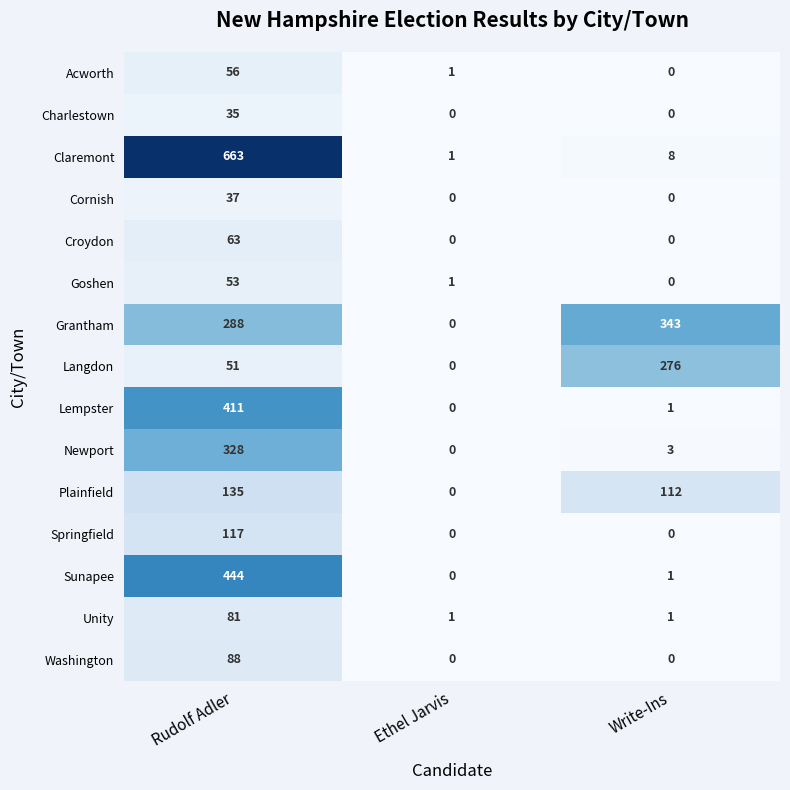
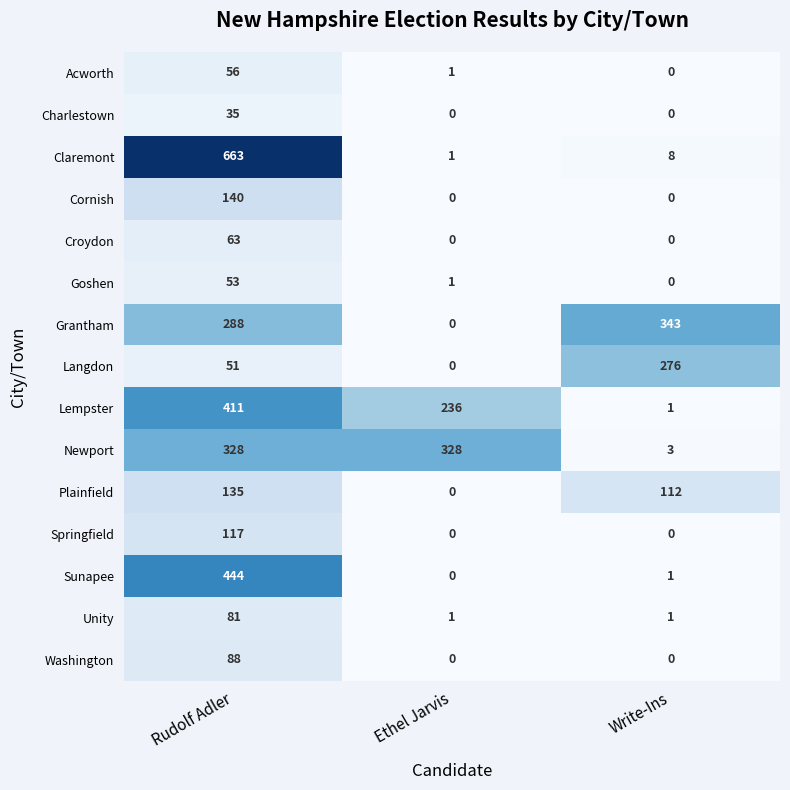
  {
    "Acworth": {
      "Rudolf Adler": 56,
      "Ethel Jarvis": 1,
      "Write-Ins": 0
    },
    "Charlestown": {
      "Rudolf Adler": 35,
      "Ethel Jarvis": 0,
      "Write-Ins": 0
    },
    "Claremont": {
      "Rudolf Adler": 663,
      "Ethel Jarvis": 1,
      "Write-Ins": 8
    },
    "Cornish": {
-     "Rudolf Adler": 37,
+     "Rudolf Adler": 140,
      "Ethel Jarvis": 0,
      "Write-Ins": 0
    },
    "Croydon": {
      "Rudolf Adler": 63,
      "Ethel Jarvis": 0,
      "Write-Ins": 0
    },
    "Goshen": {
      "Rudolf Adler": 53,
      "Ethel Jarvis": 1,
      "Write-Ins": 0
    },
    "Grantham": {
      "Rudolf Adler": 288,
      "Ethel Jarvis": 0,
      "Write-Ins": 343
    },
    "Langdon": {
      "Rudolf Adler": 51,
      "Ethel Jarvis": 0,
      "Write-Ins": 276
    },
    "Lempster": {
      "Rudolf Adler": 411,
-     "Ethel Jarvis": 0,
+     "Ethel Jarvis": 236,
      "Write-Ins": 1
    },
    "Newport": {
      "Rudolf Adler": 328,
-     "Ethel Jarvis": 0,
+     "Ethel Jarvis": 328,
      "Write-Ins": 3
    },
    "Plainfield": {
      "Rudolf Adler": 135,
      "Ethel Jarvis": 0,
      "Write-Ins": 112
    },
    "Springfield": {
      "Rudolf Adler": 117,
      "Ethel Jarvis": 0,
      "Write-Ins": 0
    },
    "Sunapee": {
      "Rudolf Adler": 444,
      "Ethel Jarvis": 0,
      "Write-Ins": 1
    },
    "Unity": {
      "Rudolf Adler": 81,
      "Ethel Jarvis": 1,
      "Write-Ins": 1
    },
    "Washington": {
      "Rudolf Adler": 88,
      "Ethel Jarvis": 0,
      "Write-Ins": 0
    }
  }
